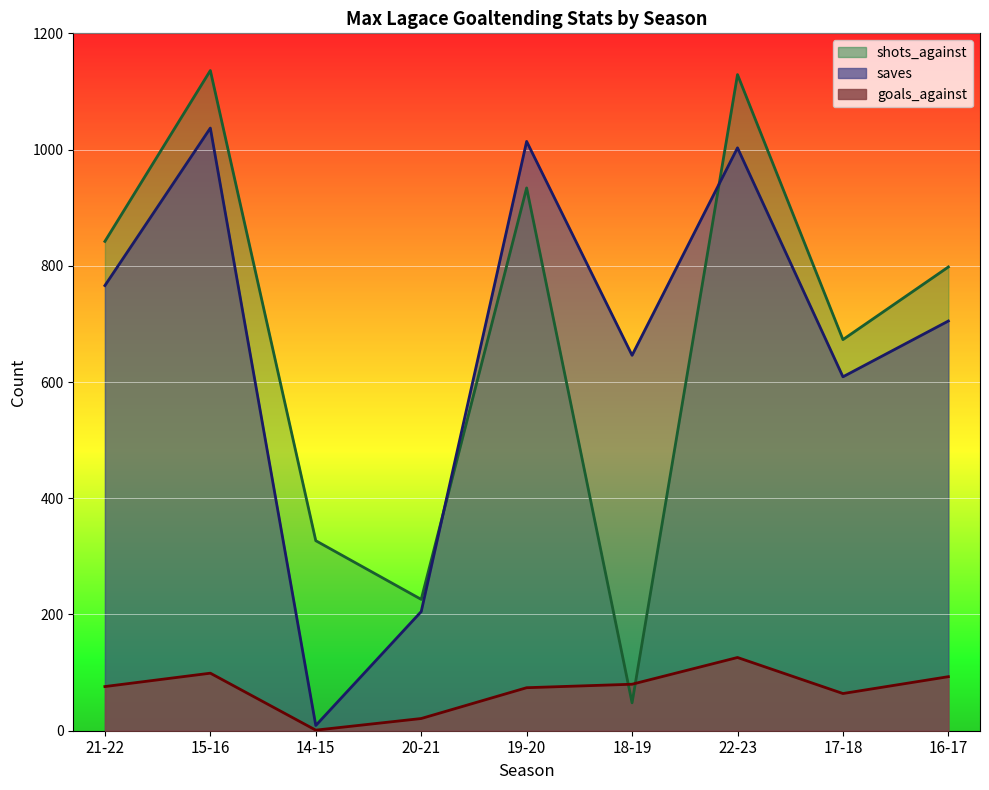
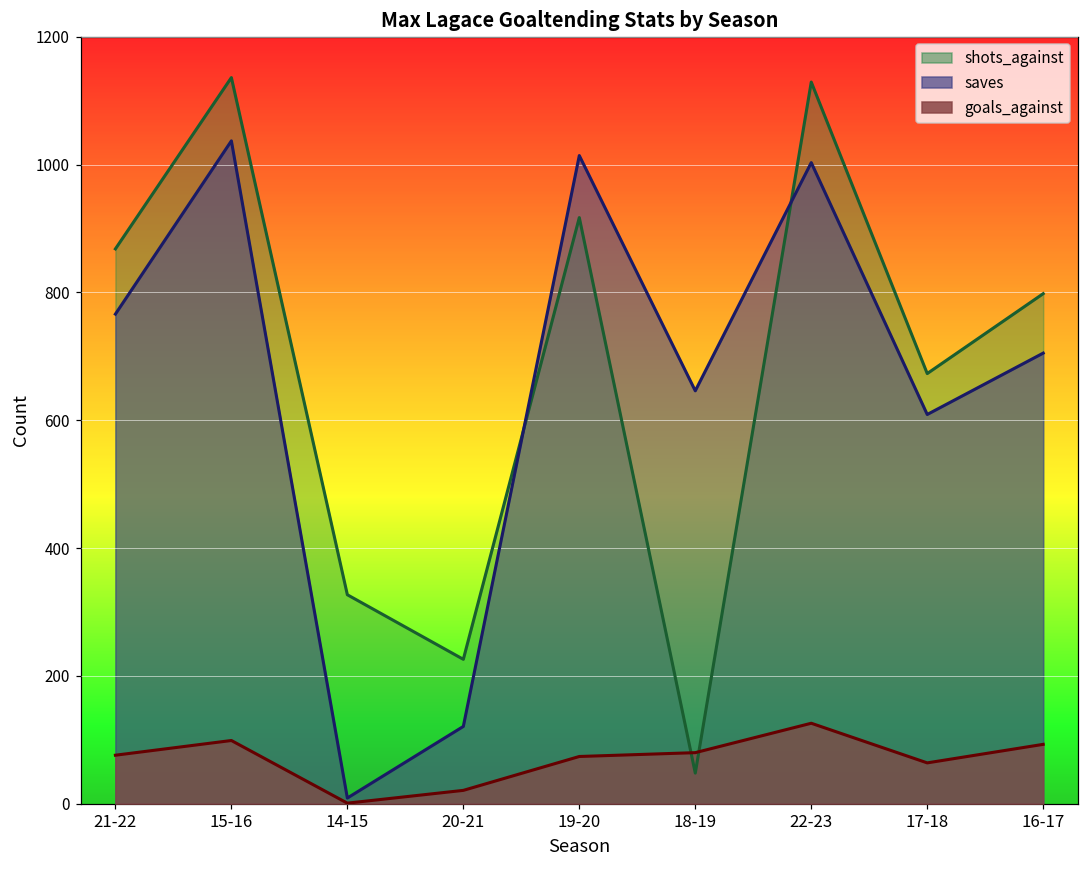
  {
    "saves": {
      "21-22": 770,
      "15-16": 1040,
      "14-15": 10,
-     "20-21": 210,
+     "20-21": 120,
      "19-20": 1010,
      "18-19": 650,
      "22-23": 1000,
      "17-18": 610,
      "16-17": 710
    },
    "goals_against": {
      "21-22": 80,
      "15-16": 100,
      "14-15": 0,
      "20-21": 20,
      "19-20": 70,
      "18-19": 80,
      "22-23": 130,
      "17-18": 60,
      "16-17": 90
    },
    "shots_against": {
-     "21-22": 840,
+     "21-22": 870,
      "15-16": 1140,
      "14-15": 330,
      "20-21": 230,
-     "19-20": 930,
+     "19-20": 920,
      "18-19": 50,
      "22-23": 1130,
      "17-18": 670,
      "16-17": 800
    }
  }
